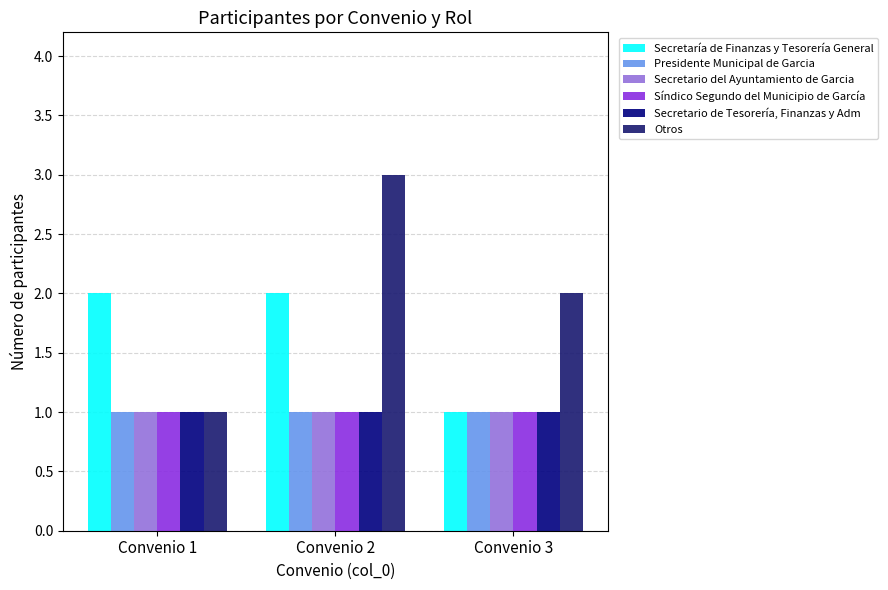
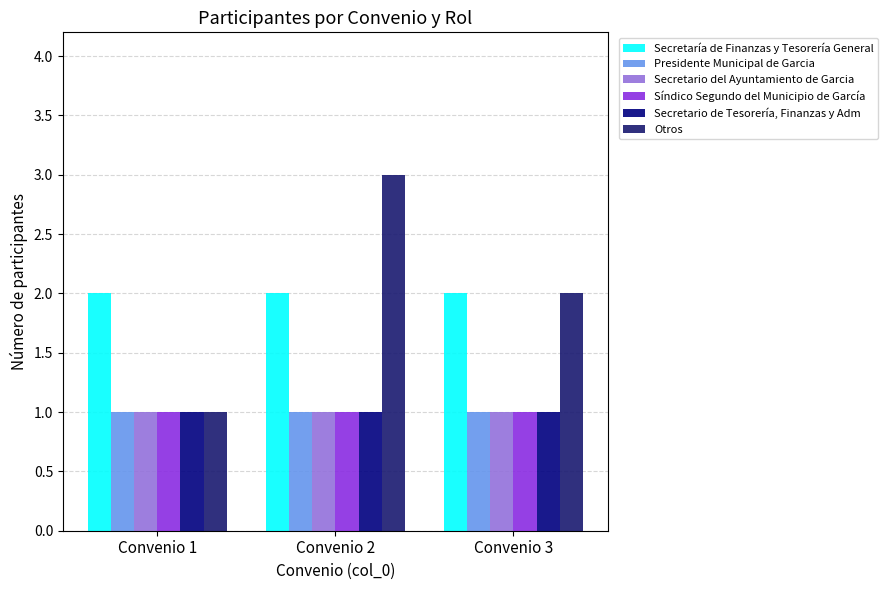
  {
    "Secretaría de Finanzas y Tesorería General": {
      "Convenio 1": 2,
      "Convenio 2": 2,
-     "Convenio 3": 1
+     "Convenio 3": 2
    },
    "Presidente Municipal de Garcia": {
      "Convenio 1": 1,
      "Convenio 2": 1,
      "Convenio 3": 1
    },
    "Secretario del Ayuntamiento de Garcia": {
      "Convenio 1": 1,
      "Convenio 2": 1,
      "Convenio 3": 1
    },
    "Síndico Segundo del Municipio de García": {
      "Convenio 1": 1,
      "Convenio 2": 1,
      "Convenio 3": 1
    }
  }
